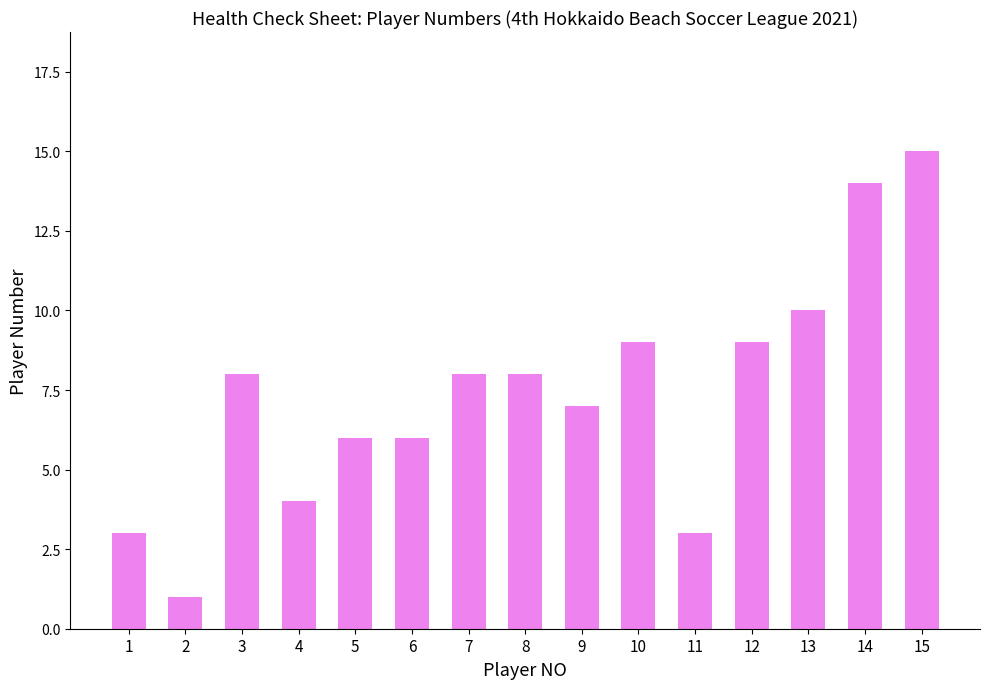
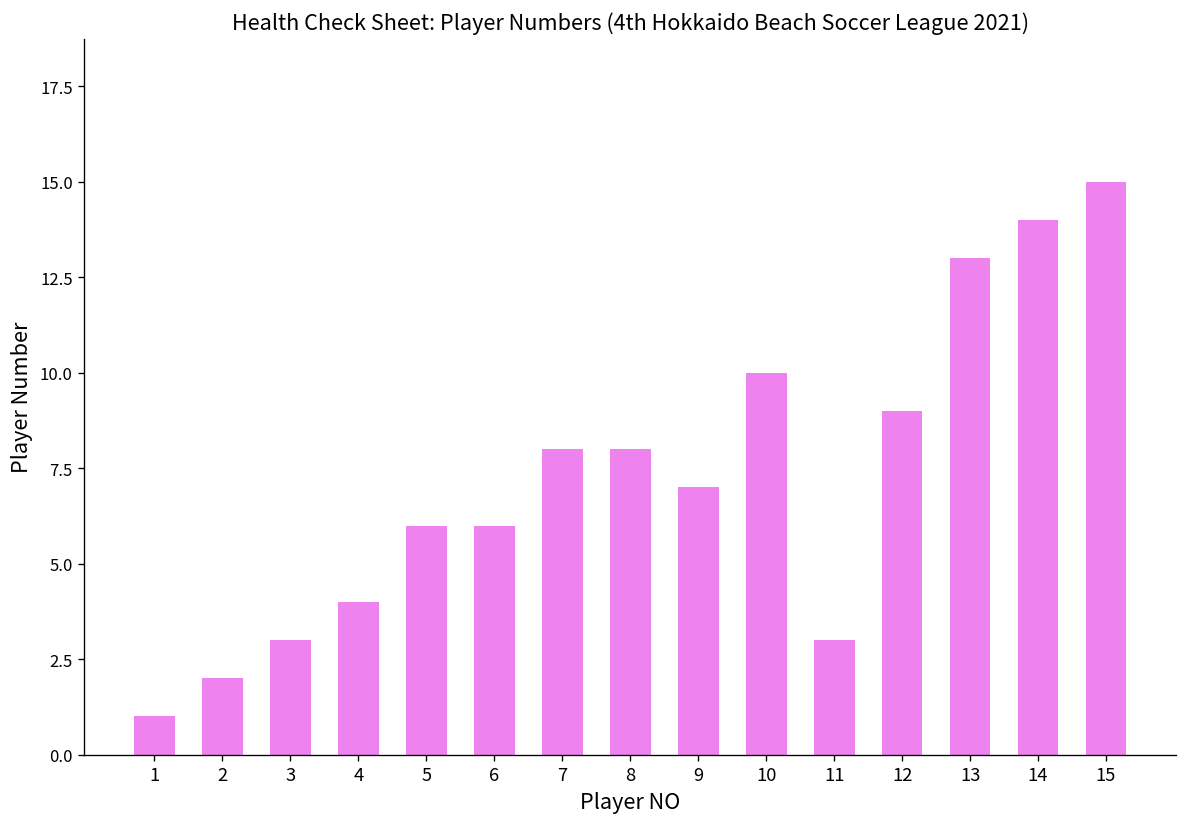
  {
-   "1": 3,
-   "2": 1,
-   "3": 8,
+   "1": 1,
+   "2": 2,
+   "3": 3,
    "4": 4,
    "5": 6,
    "6": 6,
    "7": 8,
    "8": 8,
    "9": 7,
-   "10": 9,
+   "10": 10,
    "11": 3,
    "12": 9,
-   "13": 10,
+   "13": 13,
    "14": 14,
    "15": 15
  }
